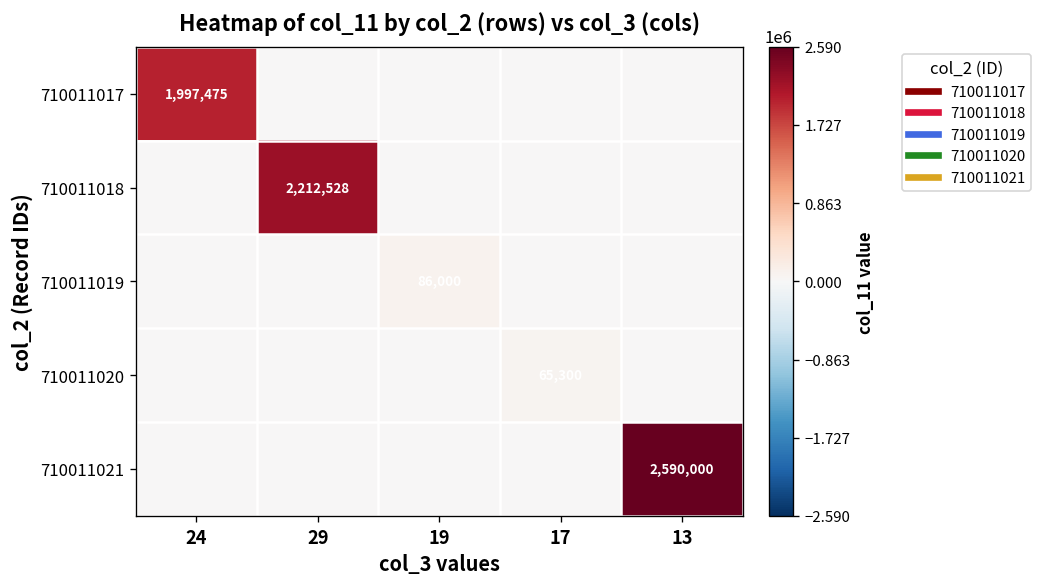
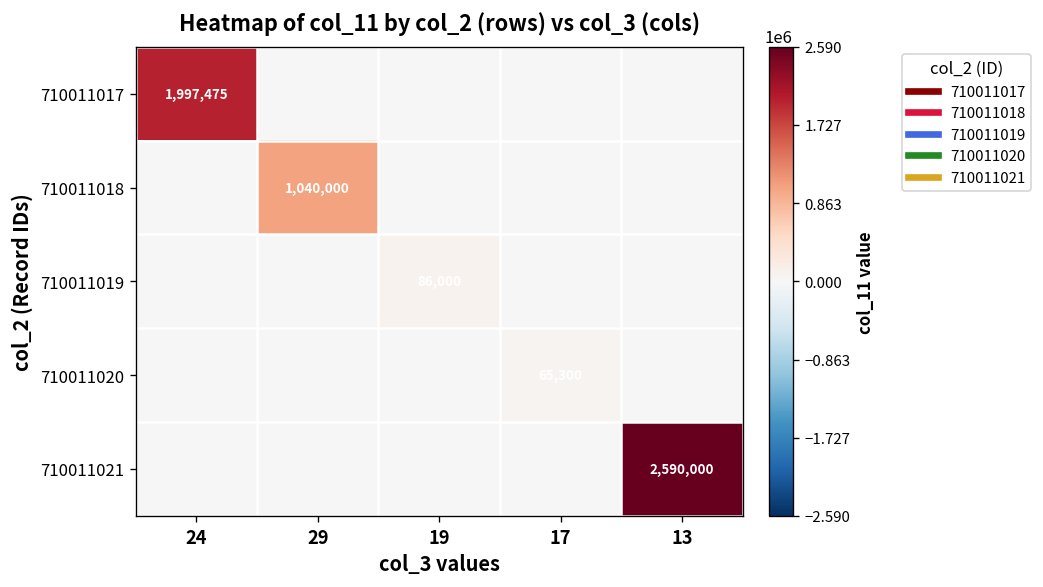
  {
    "710011017": {
      "24": "1,997,475"
    },
    "710011018": {
-     "29": "2,212,528"
+     "29": "1,040,000"
    },
    "710011021": {
      "13": "2,590,000"
    }
  }
